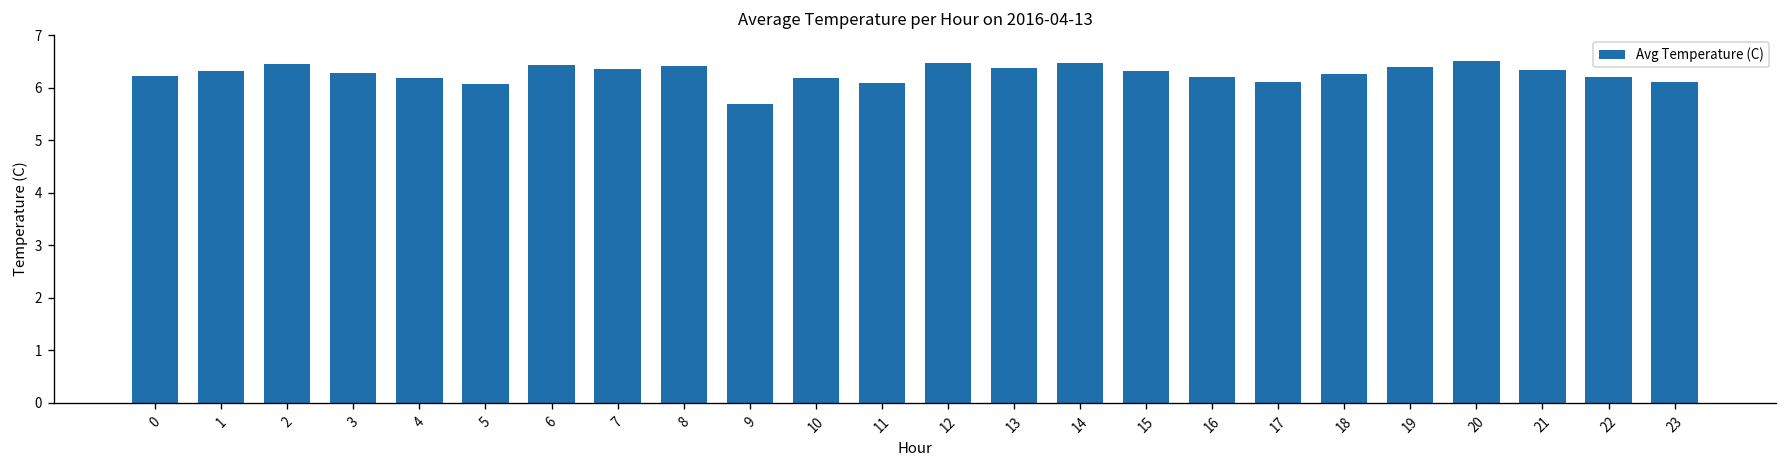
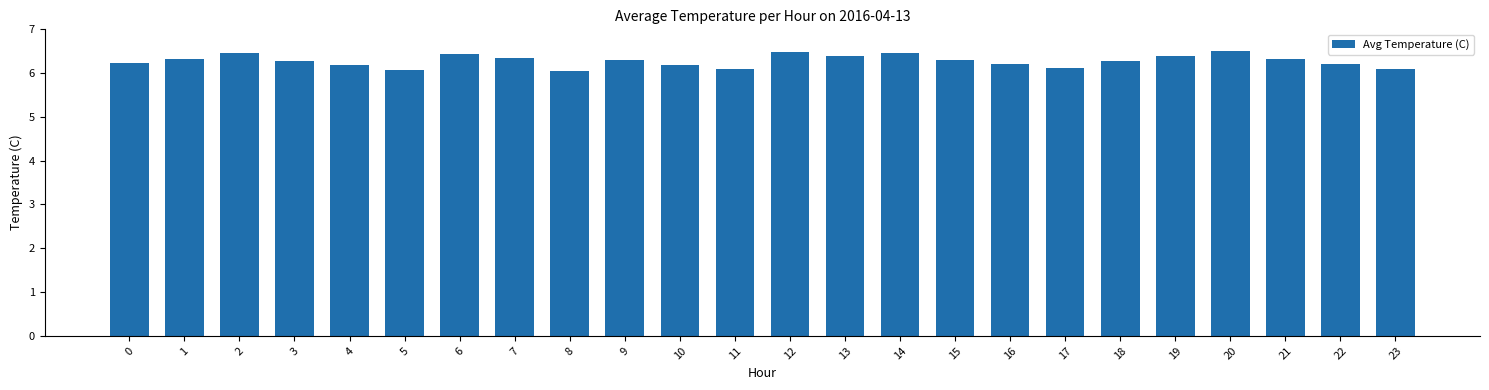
  {
    "0": 6.2,
    "1": 6.3,
    "2": 6.5,
    "3": 6.3,
    "4": 6.2,
    "5": 6.1,
    "6": 6.4,
    "7": 6.4,
-   "8": 6.4,
-   "9": 5.7,
+   "8": 6.0,
+   "9": 6.3,
    "10": 6.2,
    "11": 6.1,
    "12": 6.5,
    "13": 6.4,
    "14": 6.5,
    "15": 6.3,
    "16": 6.2,
    "17": 6.1,
    "18": 6.3,
    "19": 6.4,
    "20": 6.5,
    "21": 6.3,
    "22": 6.2,
    "23": 6.1
  }
